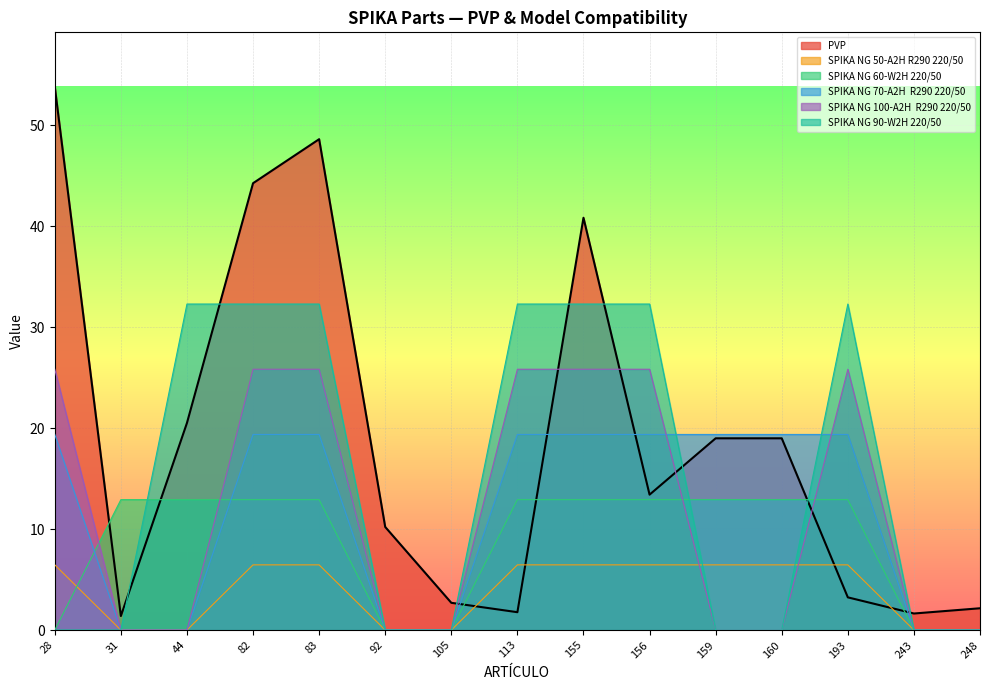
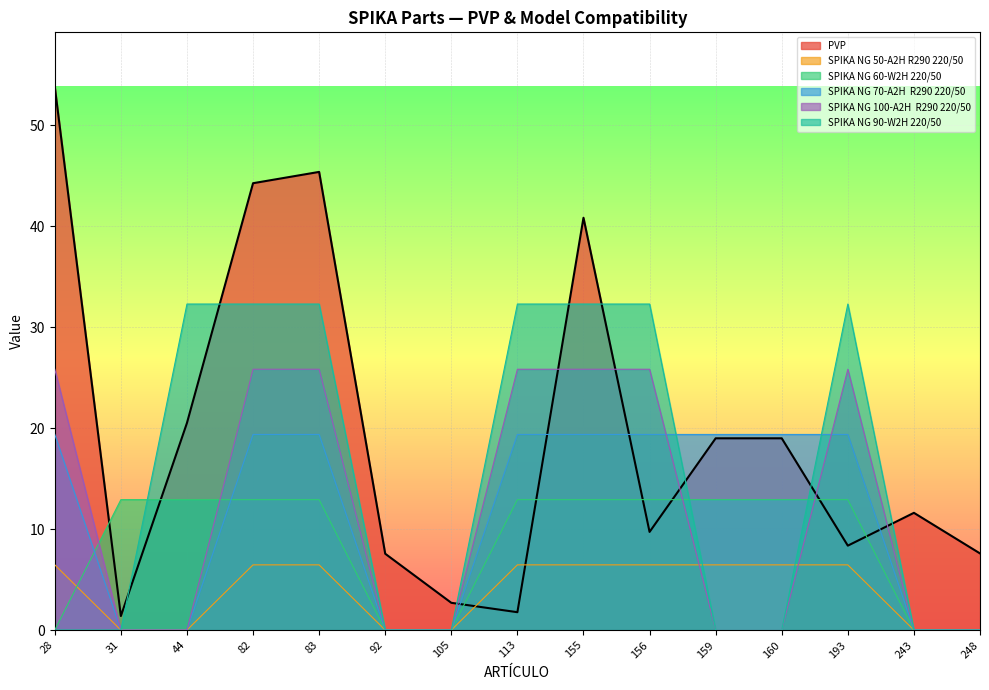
  {
    "PVP": {
      "28": 53.8,
      "31": 1.4,
      "44": 20.5,
      "82": 44.3,
-     "83": 48.6,
-     "92": 10.2,
+     "83": 45.4,
+     "92": 7.6,
      "105": 2.7,
      "113": 1.8,
      "155": 40.8,
-     "156": 13.4,
+     "156": 9.7,
      "159": 19.0,
      "160": 19.0,
-     "193": 3.2,
-     "243": 1.6,
-     "248": 2.2
+     "193": 8.4,
+     "243": 11.6,
+     "248": 7.6
    },
    "SPIKA NG 50-A2H R290 220/50": {
      "28": 6.5,
      "82": 6.5,
      "83": 6.5,
      "113": 6.5,
      "155": 6.5,
      "156": 6.5,
      "159": 6.5,
      "160": 6.5,
      "193": 6.5
    },
    "SPIKA NG 70-A2H R290 220/50": {
      "28": 19.4,
      "82": 19.4,
      "83": 19.4,
      "113": 19.4,
      "155": 19.4,
      "156": 19.4,
      "159": 19.4,
      "160": 19.4,
      "193": 19.4
    },
    "SPIKA NG 100-A2H R290 220/50": {
      "28": 25.8,
      "82": 25.8,
      "83": 25.8,
      "113": 25.8,
      "155": 25.8,
      "156": 25.8,
      "193": 25.8
    }
  }
